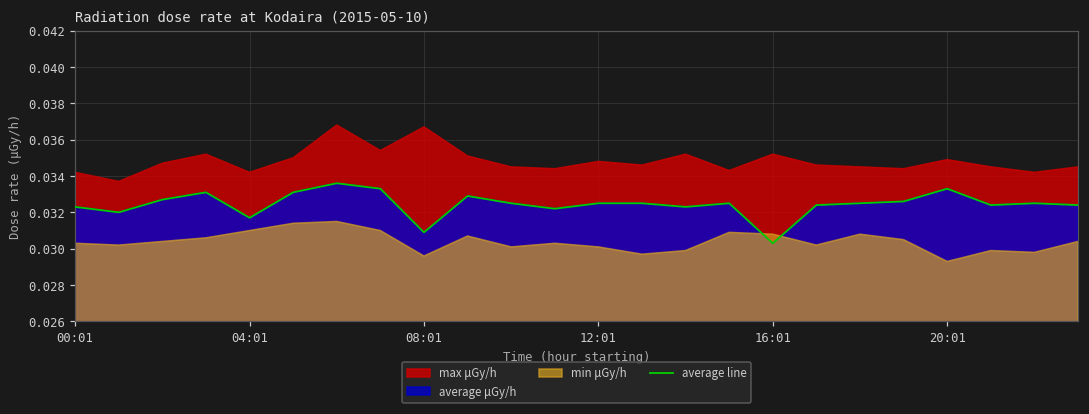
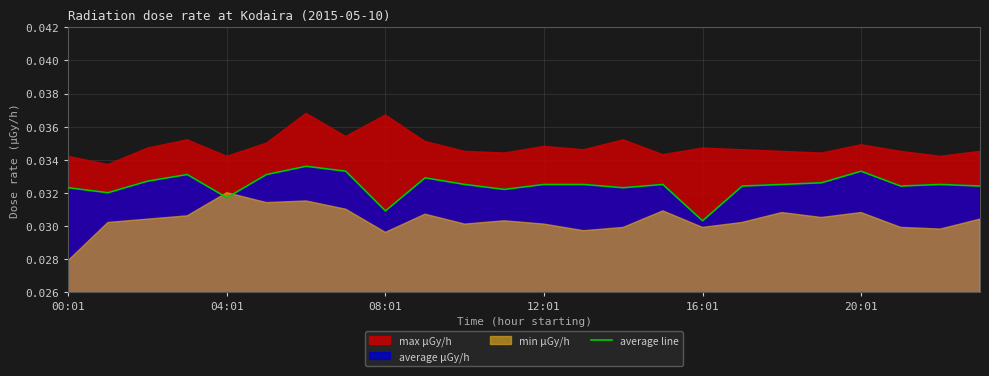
  {
    "max μGy/h": {
      "00:01": 0.0342,
      "04:01": 0.0342,
      "08:01": 0.0367,
      "12:01": 0.0348,
-     "16:01": 0.0352,
+     "16:01": 0.0347,
      "20:01": 0.0349
    },
    "average μGy/h": {
      "00:01": 0.0323,
      "04:01": 0.0317,
      "08:01": 0.0309,
      "12:01": 0.0325,
      "16:01": 0.0303,
      "20:01": 0.0333
    },
    "min μGy/h": {
-     "00:01": 0.0303,
-     "04:01": 0.031,
+     "00:01": 0.0279,
+     "04:01": 0.032,
      "08:01": 0.0296,
      "12:01": 0.0301,
-     "16:01": 0.0308,
-     "20:01": 0.0293
+     "16:01": 0.0299,
+     "20:01": 0.0308
    }
  }
